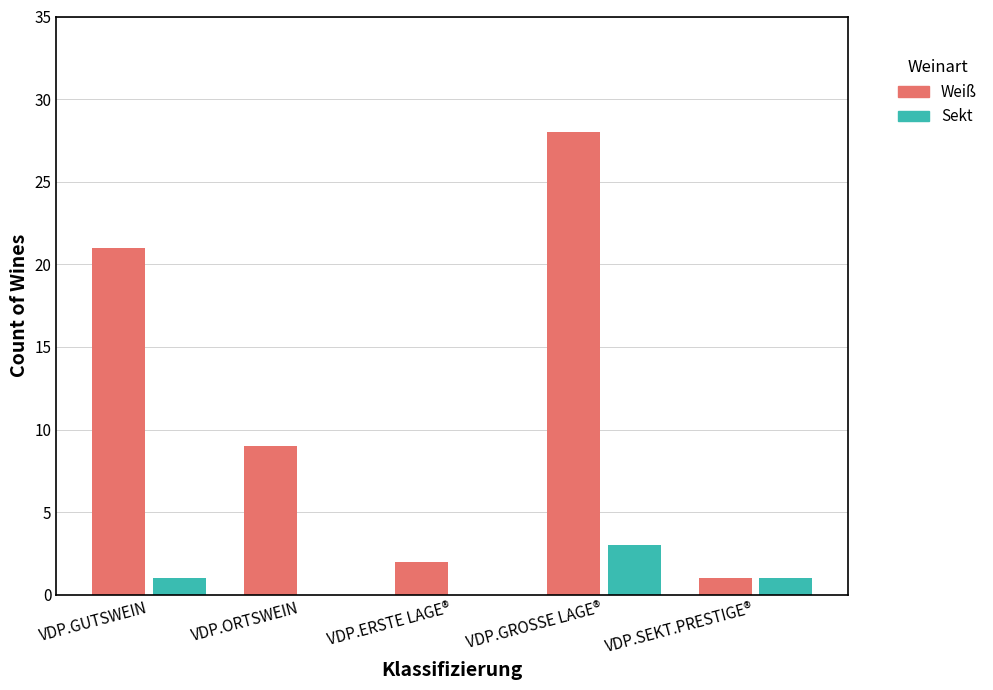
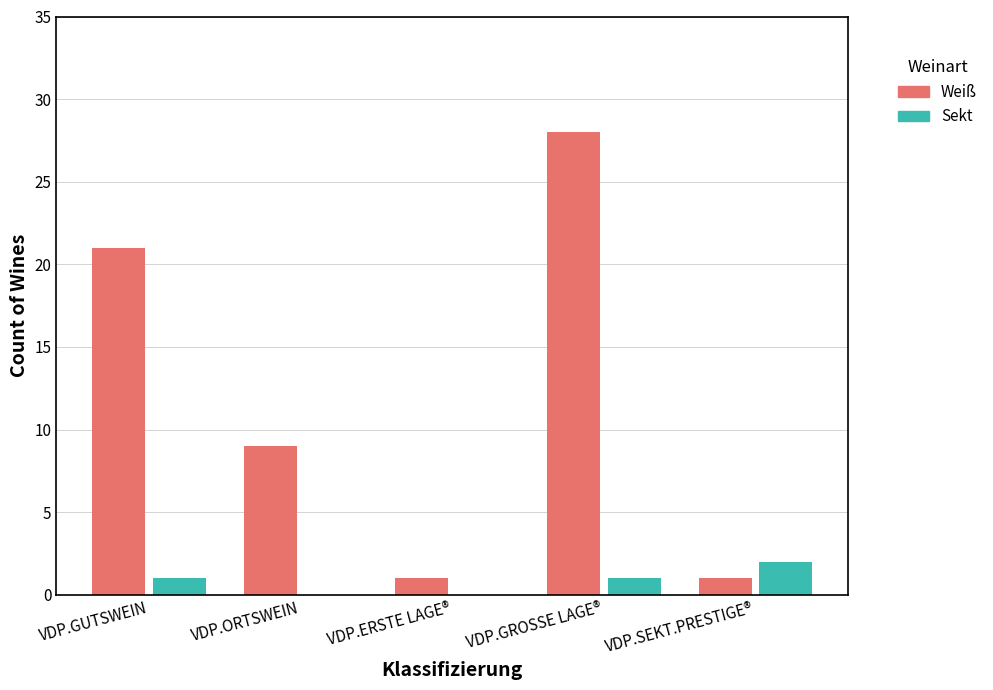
  {
    "Weiß": {
      "VDP.GUTSWEIN": 21,
      "VDP.ORTSWEIN": 9,
-     "VDP.ERSTE LAGE®": 2,
+     "VDP.ERSTE LAGE®": 1,
      "VDP.GROSSE LAGE®": 28,
      "VDP.SEKT.PRESTIGE®": 1
    },
    "Sekt": {
      "VDP.GUTSWEIN": 1,
      "VDP.ORTSWEIN": 0,
      "VDP.ERSTE LAGE®": 0,
-     "VDP.GROSSE LAGE®": 3,
-     "VDP.SEKT.PRESTIGE®": 1
+     "VDP.GROSSE LAGE®": 1,
+     "VDP.SEKT.PRESTIGE®": 2
    }
  }
